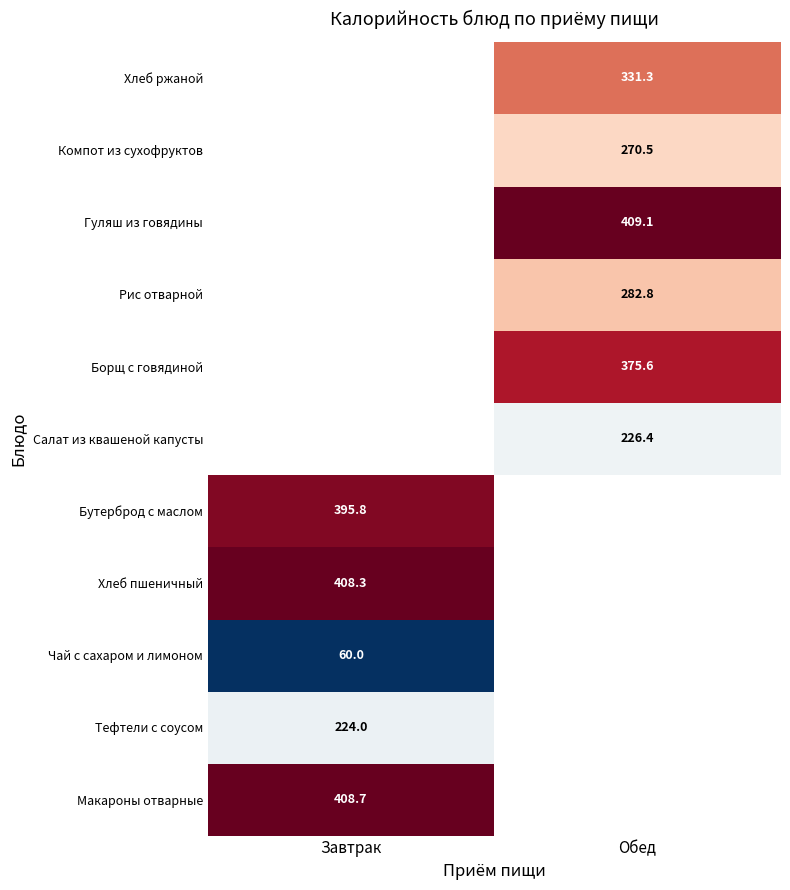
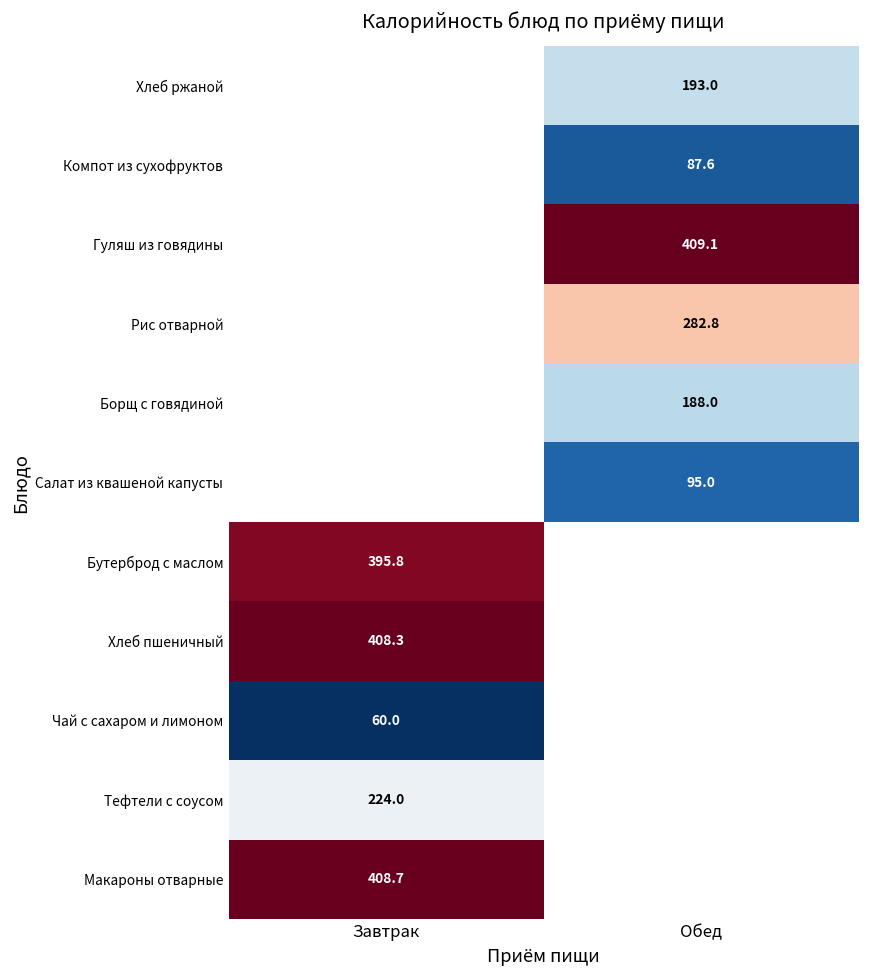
  {
    "Хлеб ржаной": {
-     "Обед": 331.3
+     "Обед": 193.0
    },
    "Компот из сухофруктов": {
-     "Обед": 270.5
+     "Обед": 87.6
    },
    "Гуляш из говядины": {
      "Обед": 409.1
    },
    "Рис отварной": {
      "Обед": 282.8
    },
    "Борщ с говядиной": {
-     "Обед": 375.6
+     "Обед": 188.0
    },
    "Салат из квашеной капусты": {
-     "Обед": 226.4
+     "Обед": 95.0
    },
    "Бутерброд с маслом": {
      "Завтрак": 395.8
    },
    "Хлеб пшеничный": {
      "Завтрак": 408.3
    },
    "Чай с сахаром и лимоном": {
      "Завтрак": 60.0
    },
    "Тефтели с соусом": {
      "Завтрак": 224.0
    },
    "Макароны отварные": {
      "Завтрак": 408.7
    }
  }
